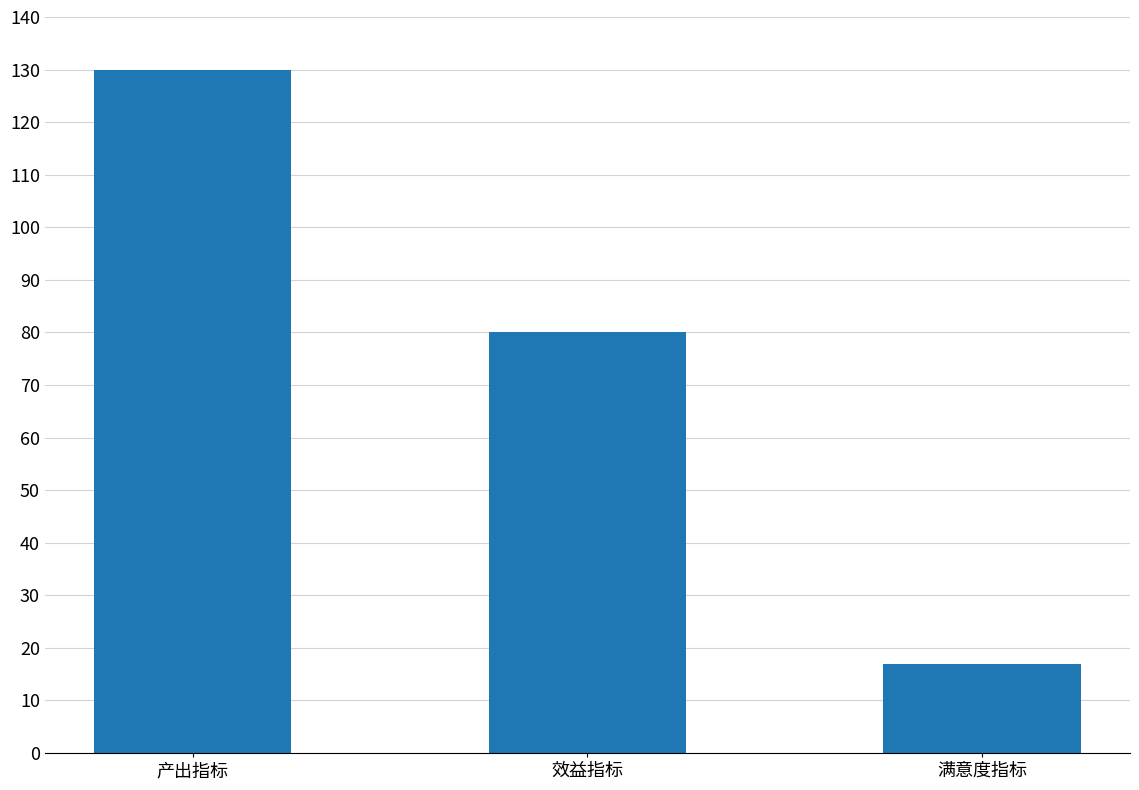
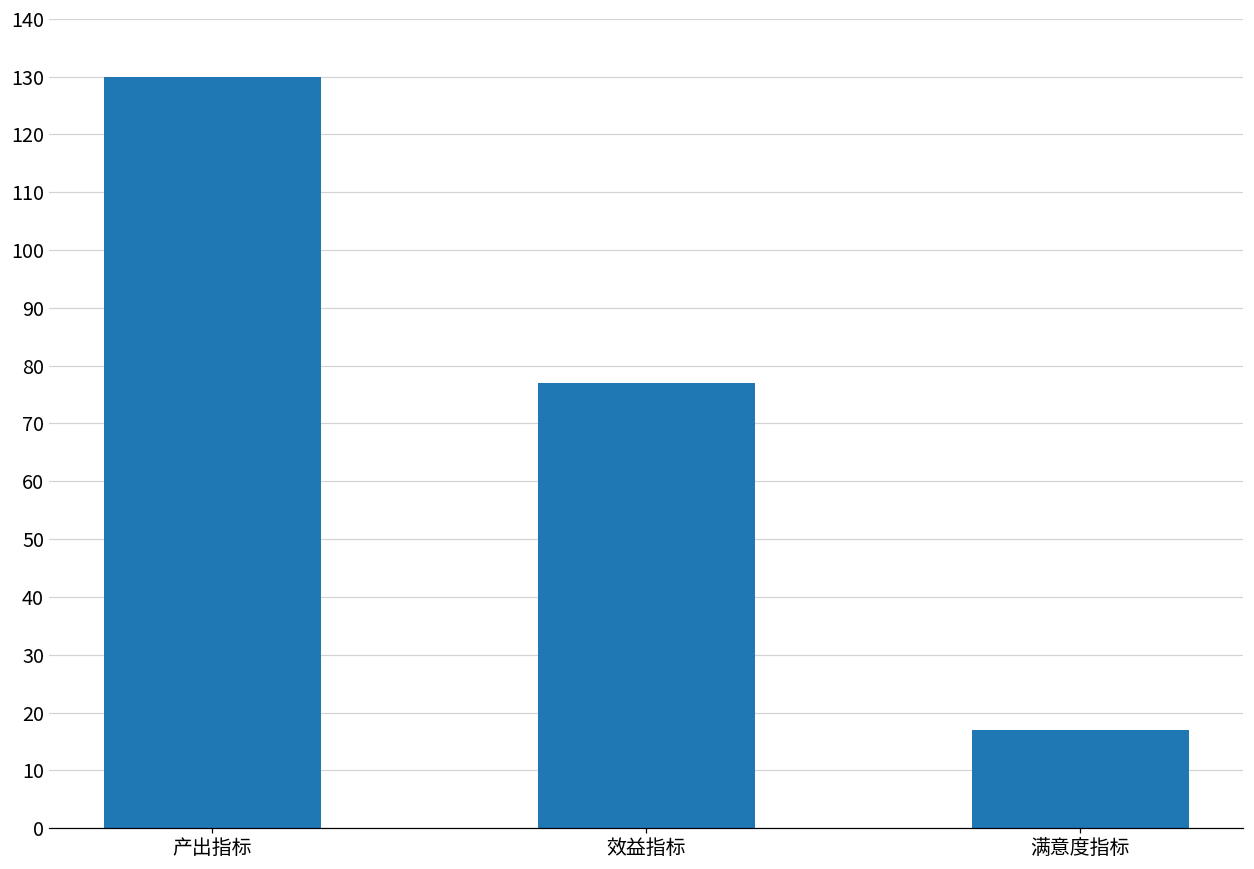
  {
    "产出指标": 130,
-   "效益指标": 80,
+   "效益指标": 77,
    "满意度指标": 17
  }
